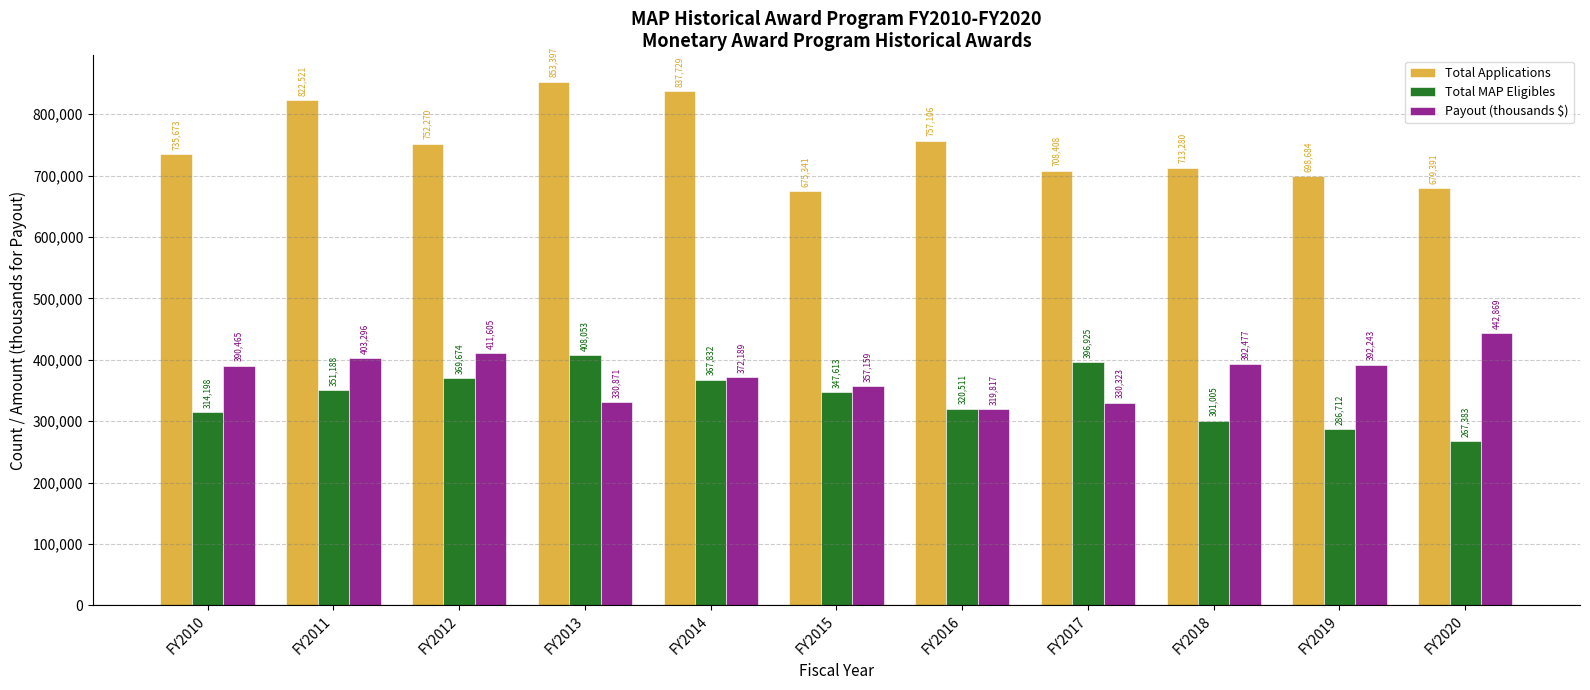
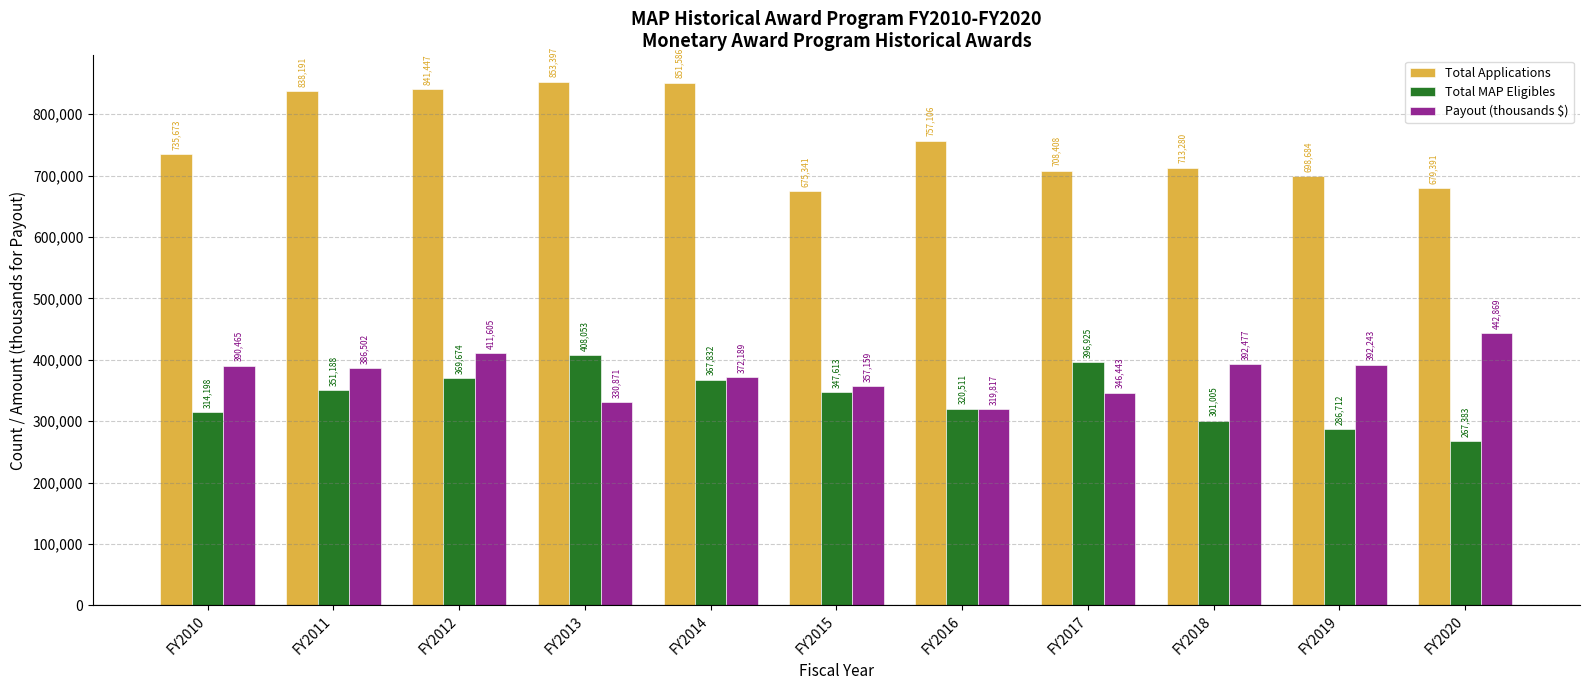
  {
    "Total Applications": {
      "FY2010": "735,673",
-     "FY2011": "822,521",
-     "FY2012": "752,270",
+     "FY2011": "838,191",
+     "FY2012": "841,447",
      "FY2013": "853,397",
-     "FY2014": "837,729",
+     "FY2014": "851,586",
      "FY2015": "675,341",
      "FY2016": "757,106",
      "FY2017": "708,408",
      "FY2018": "713,280",
      "FY2019": "698,684",
      "FY2020": "679,391"
    },
    "Total MAP Eligibles": {
      "FY2010": "314,198",
      "FY2011": "351,188",
      "FY2012": "369,674",
      "FY2013": "408,053",
      "FY2014": "367,832",
      "FY2015": "347,613",
      "FY2016": "320,511",
      "FY2017": "396,925",
      "FY2018": "301,005",
      "FY2019": "286,712",
      "FY2020": "267,383"
    },
    "Payout (thousands $)": {
      "FY2010": "390,465",
-     "FY2011": "403,296",
+     "FY2011": "386,502",
      "FY2012": "411,605",
      "FY2013": "330,871",
      "FY2014": "372,189",
      "FY2015": "357,159",
      "FY2016": "319,817",
-     "FY2017": "330,323",
+     "FY2017": "346,443",
      "FY2018": "392,477",
      "FY2019": "392,243",
      "FY2020": "442,869"
    }
  }
